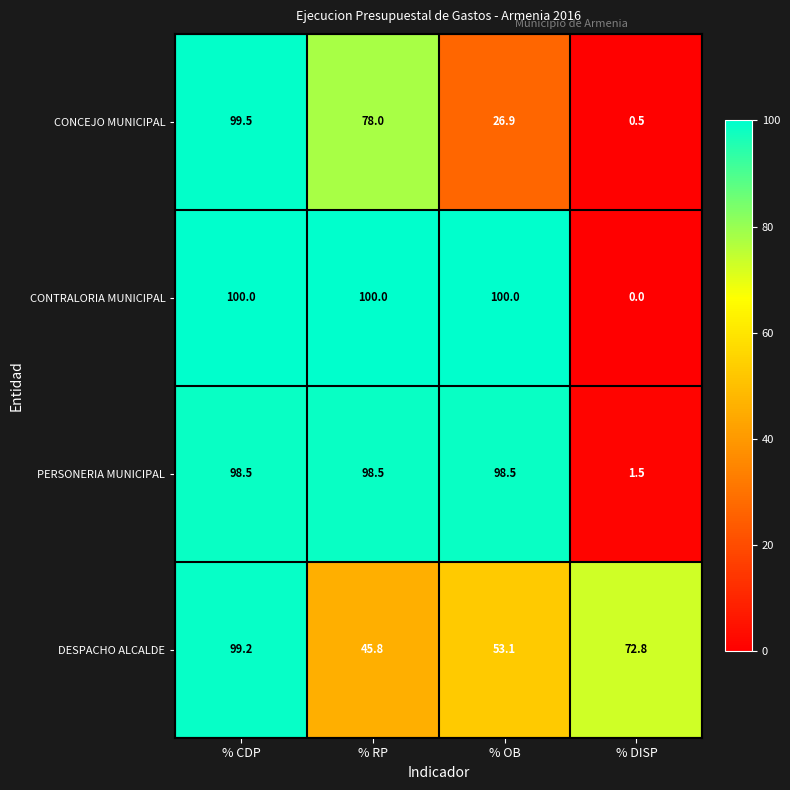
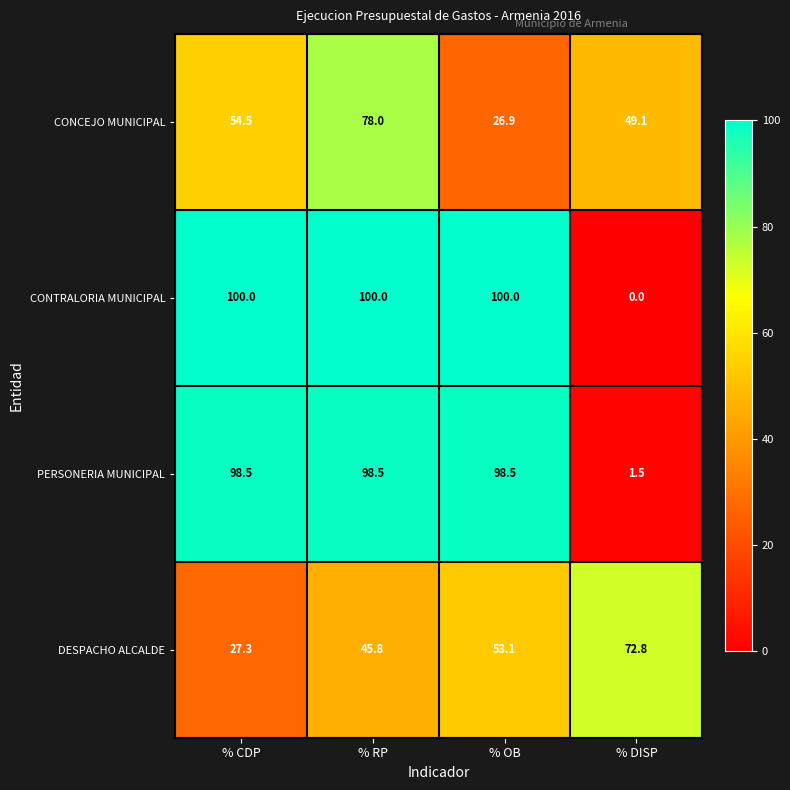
  {
    "CONCEJO MUNICIPAL": {
-     "% CDP": 99.5,
+     "% CDP": 54.5,
      "% RP": 78.0,
      "% OB": 26.9,
-     "% DISP": 0.5
+     "% DISP": 49.1
    },
    "CONTRALORIA MUNICIPAL": {
      "% CDP": 100.0,
      "% RP": 100.0,
      "% OB": 100.0,
      "% DISP": 0.0
    },
    "PERSONERIA MUNICIPAL": {
      "% CDP": 98.5,
      "% RP": 98.5,
      "% OB": 98.5,
      "% DISP": 1.5
    },
    "DESPACHO ALCALDE": {
-     "% CDP": 99.2,
+     "% CDP": 27.3,
      "% RP": 45.8,
      "% OB": 53.1,
      "% DISP": 72.8
    }
  }
